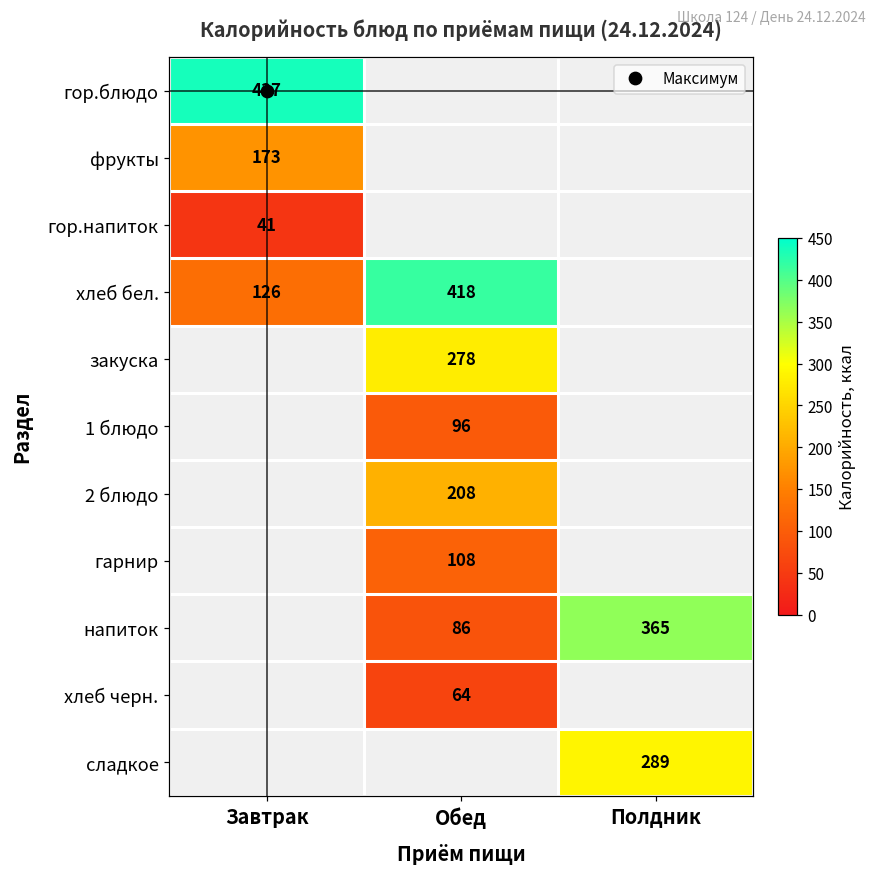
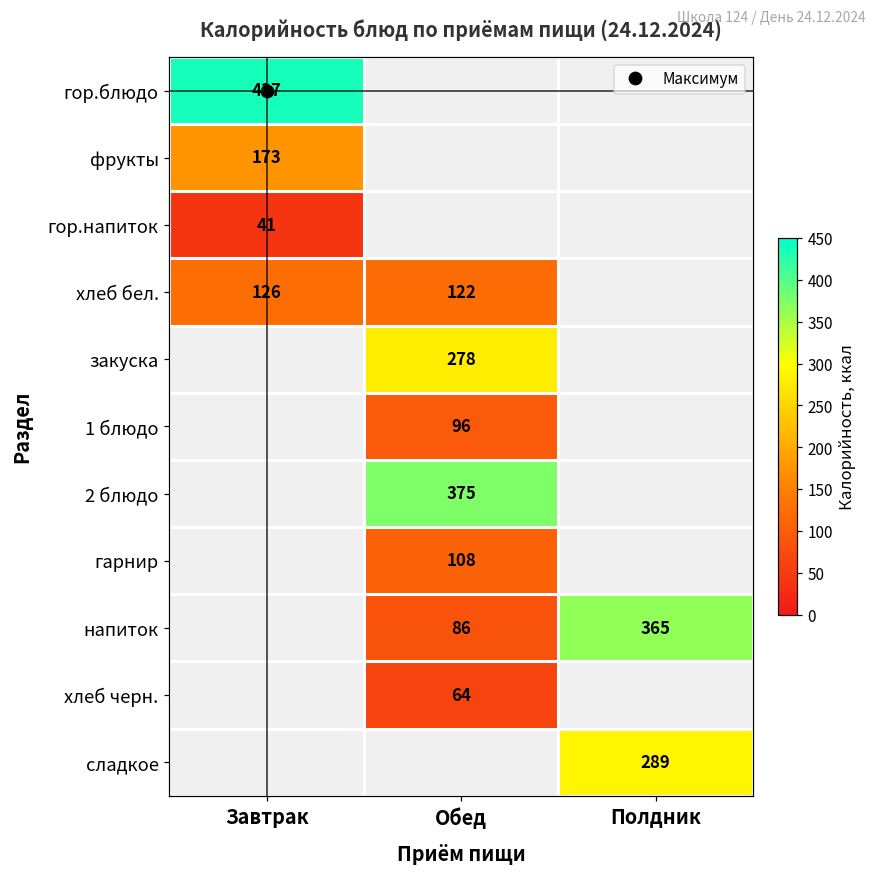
  {
    "фрукты": {
      "Завтрак": 173
    },
    "гор.напиток": {
      "Завтрак": 41
    },
    "хлеб бел.": {
      "Завтрак": 126,
-     "Обед": 418
+     "Обед": 122
    },
    "закуска": {
      "Обед": 278
    },
    "1 блюдо": {
      "Обед": 96
    },
    "2 блюдо": {
-     "Обед": 208
+     "Обед": 375
    },
    "гарнир": {
      "Обед": 108
    },
    "напиток": {
      "Обед": 86,
      "Полдник": 365
    },
    "хлеб черн.": {
      "Обед": 64
    },
    "сладкое": {
      "Полдник": 289
    }
  }
